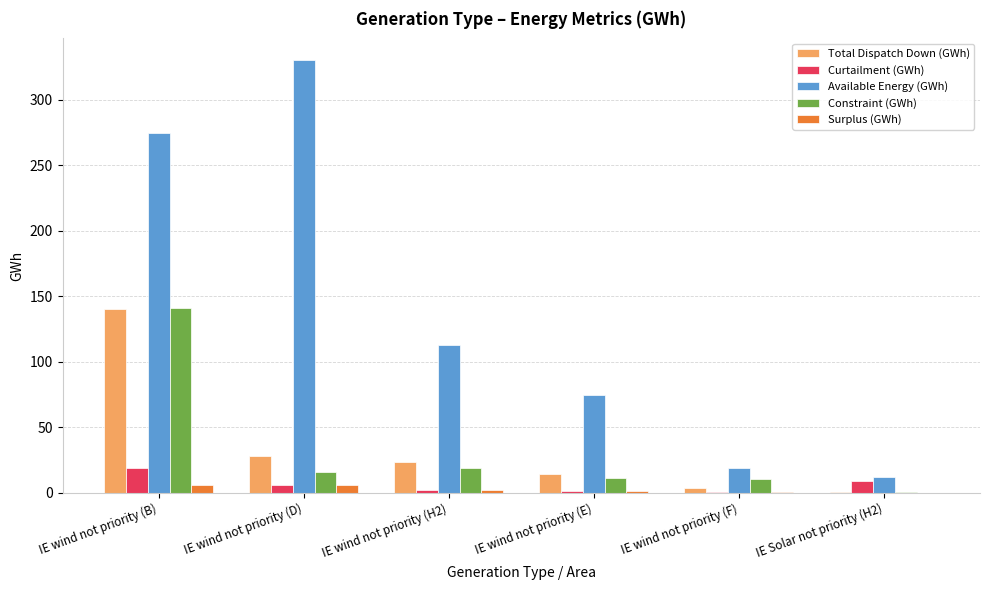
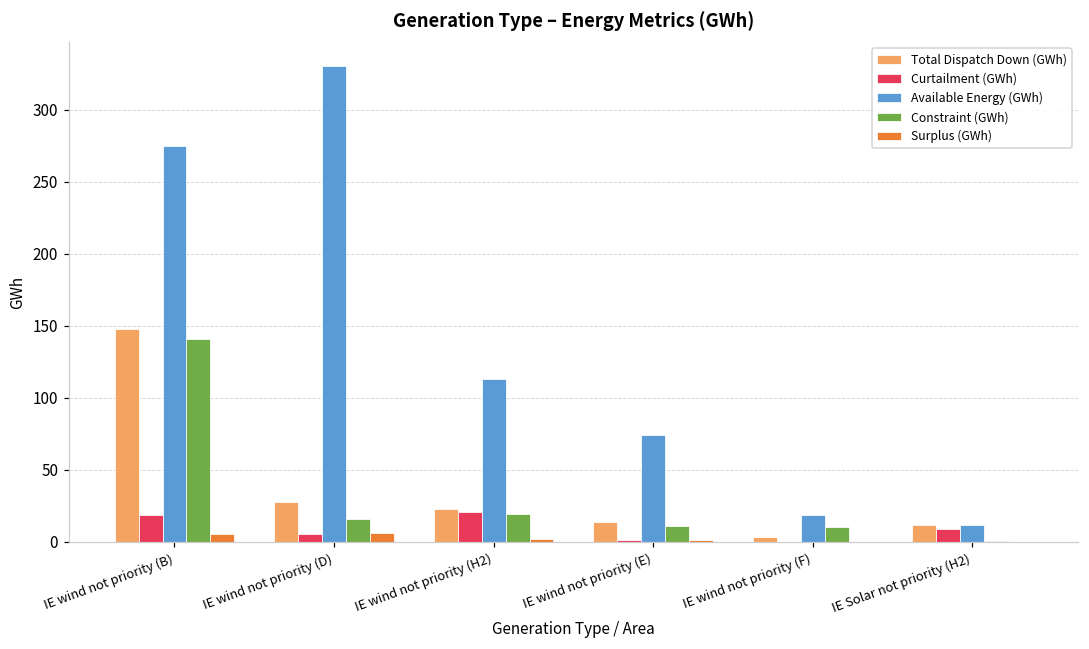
  {
    "Total Dispatch Down (GWh)": {
-     "IE wind not priority (B)": 140,
+     "IE wind not priority (B)": 148,
      "IE wind not priority (D)": 28,
      "IE wind not priority (H2)": 23,
      "IE wind not priority (E)": 14,
      "IE wind not priority (F)": 3,
-     "IE Solar not priority (H2)": 1
+     "IE Solar not priority (H2)": 12
    },
    "Curtailment (GWh)": {
      "IE wind not priority (B)": 19,
      "IE wind not priority (D)": 6,
-     "IE wind not priority (H2)": 2,
+     "IE wind not priority (H2)": 21,
      "IE Solar not priority (H2)": 9
    },
    "Available Energy (GWh)": {
      "IE wind not priority (B)": 275,
      "IE wind not priority (D)": 330,
      "IE wind not priority (H2)": 113,
      "IE wind not priority (E)": 74,
      "IE wind not priority (F)": 19,
      "IE Solar not priority (H2)": 12
    },
    "Constraint (GWh)": {
      "IE wind not priority (B)": 141,
      "IE wind not priority (D)": 16,
      "IE wind not priority (H2)": 19,
      "IE wind not priority (E)": 11,
      "IE wind not priority (F)": 11
    },
    "Surplus (GWh)": {
      "IE wind not priority (B)": 6,
      "IE wind not priority (D)": 6,
      "IE wind not priority (H2)": 2
    }
  }
